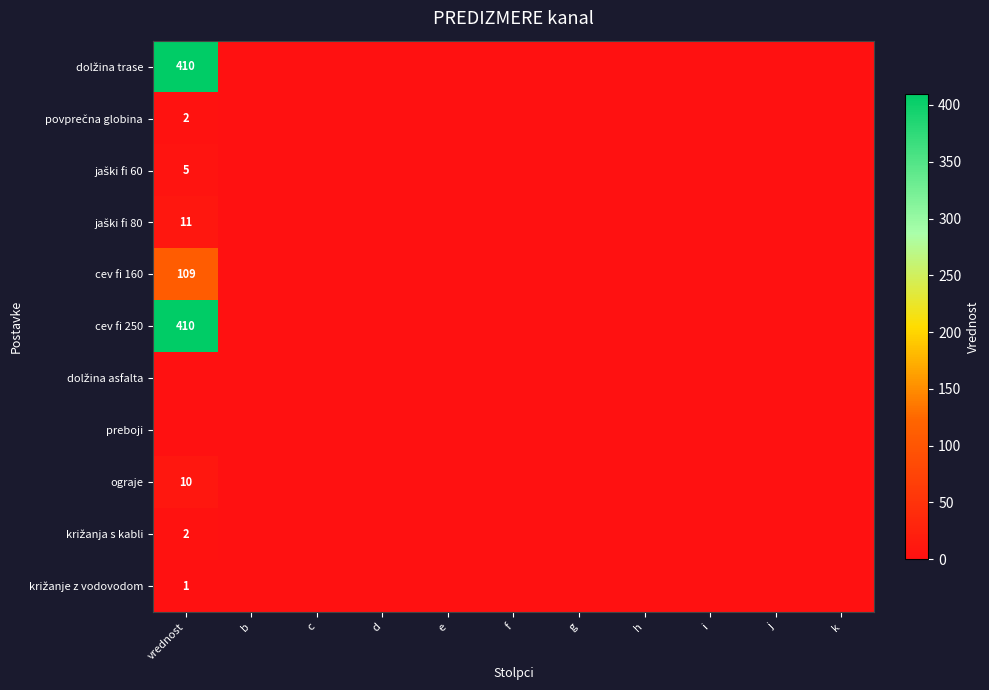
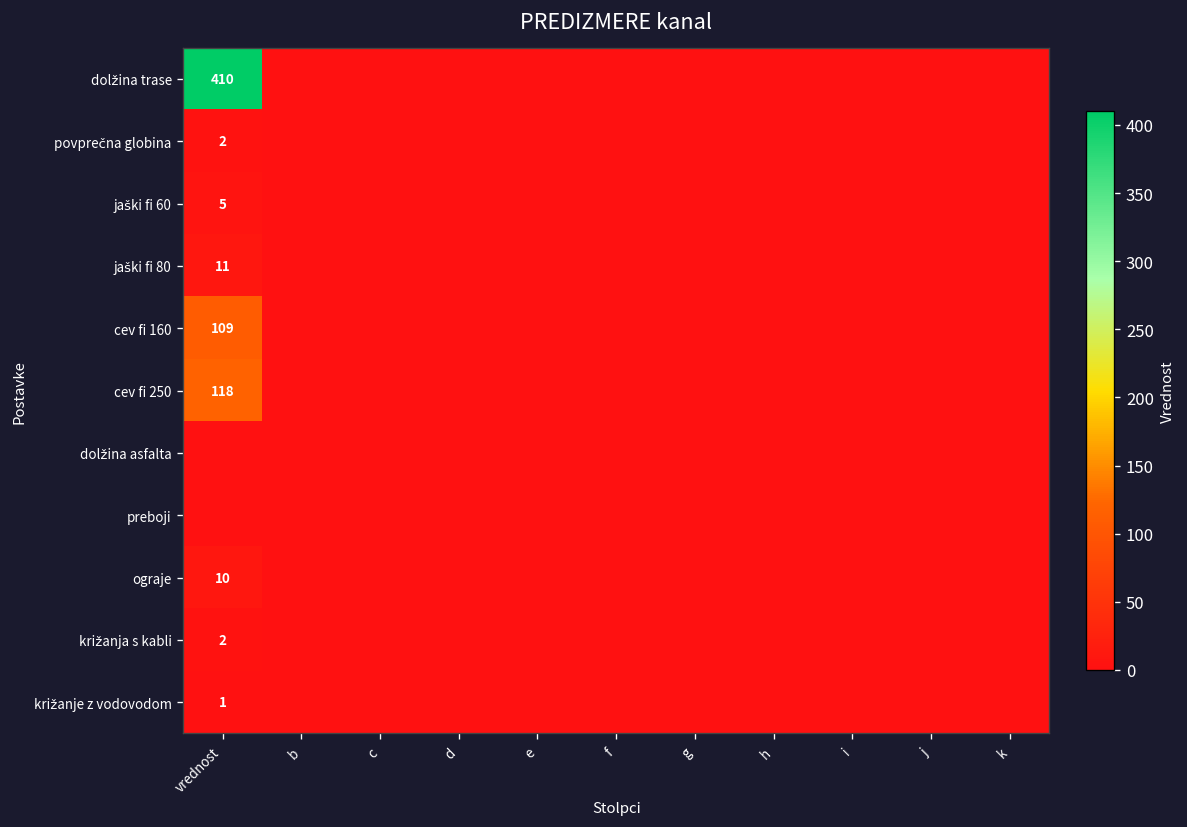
  {
    "dolžina trase": {
      "vrednost": 410
    },
    "povprečna globina": {
      "vrednost": 2
    },
    "jaški fi 60": {
      "vrednost": 5
    },
    "jaški fi 80": {
      "vrednost": 11
    },
    "cev fi 160": {
      "vrednost": 109
    },
    "cev fi 250": {
-     "vrednost": 410
+     "vrednost": 118
    },
    "ograje": {
      "vrednost": 10
    },
    "križanja s kabli": {
      "vrednost": 2
    },
    "križanje z vodovodom": {
      "vrednost": 1
    }
  }
